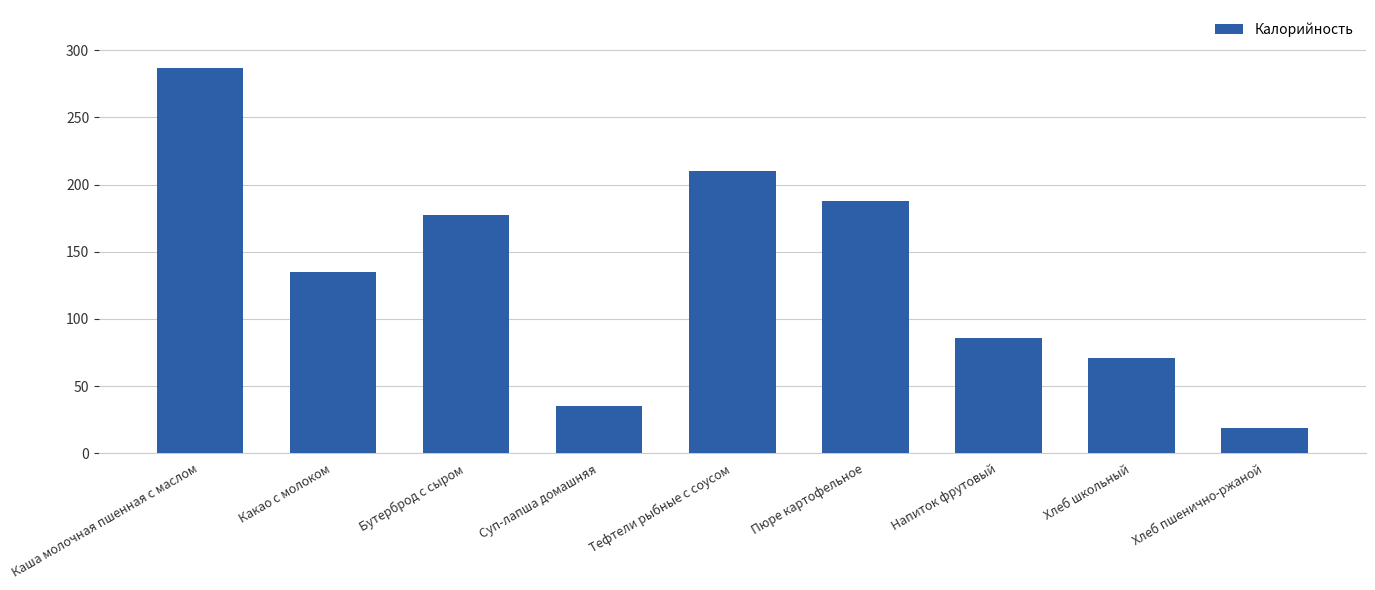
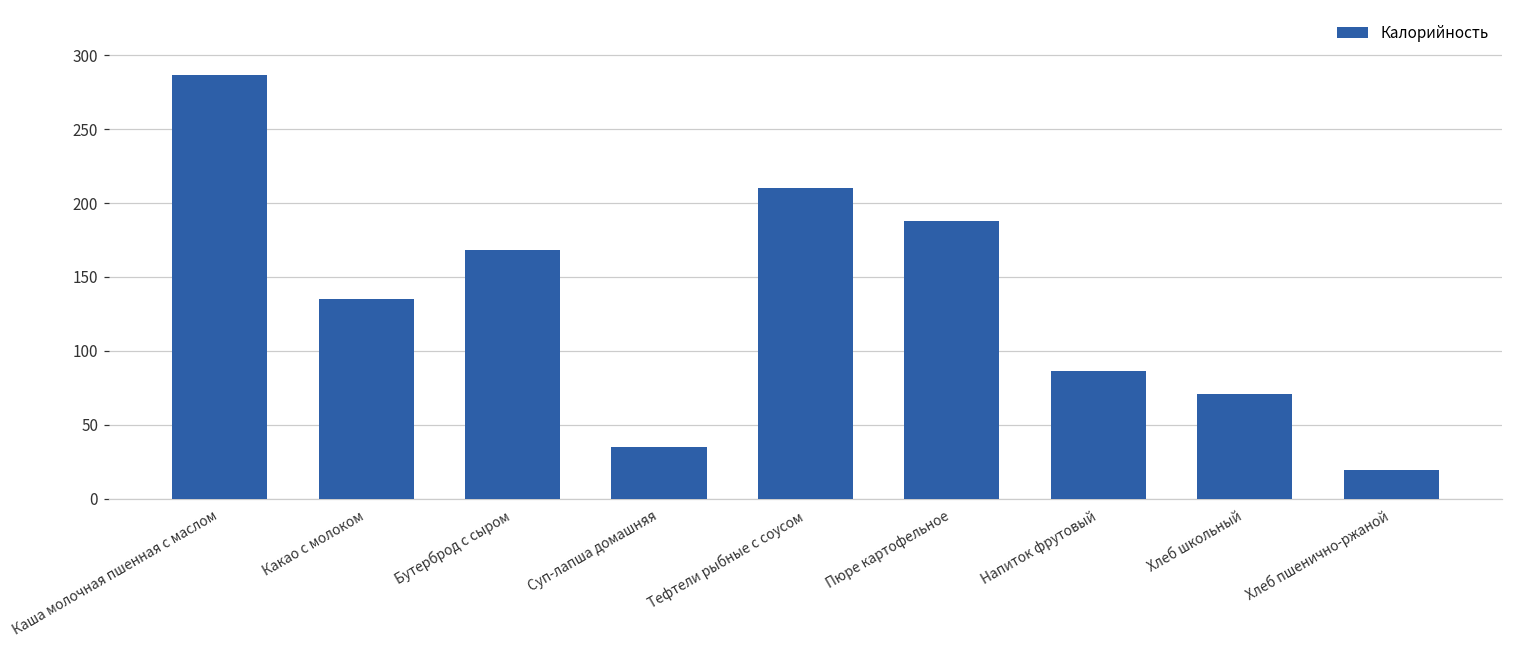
  {
    "Каша молочная пшенная с маслом": 287,
    "Какао с молоком": 135,
-   "Бутерброд с сыром": 177,
+   "Бутерброд с сыром": 168,
    "Суп-лапша домашняя": 35,
    "Тефтели рыбные с соусом": 210,
    "Пюре картофельное": 188,
    "Напиток фрутовый": 86,
    "Хлеб школьный": 71,
    "Хлеб пшенично-ржаной": 19
  }
